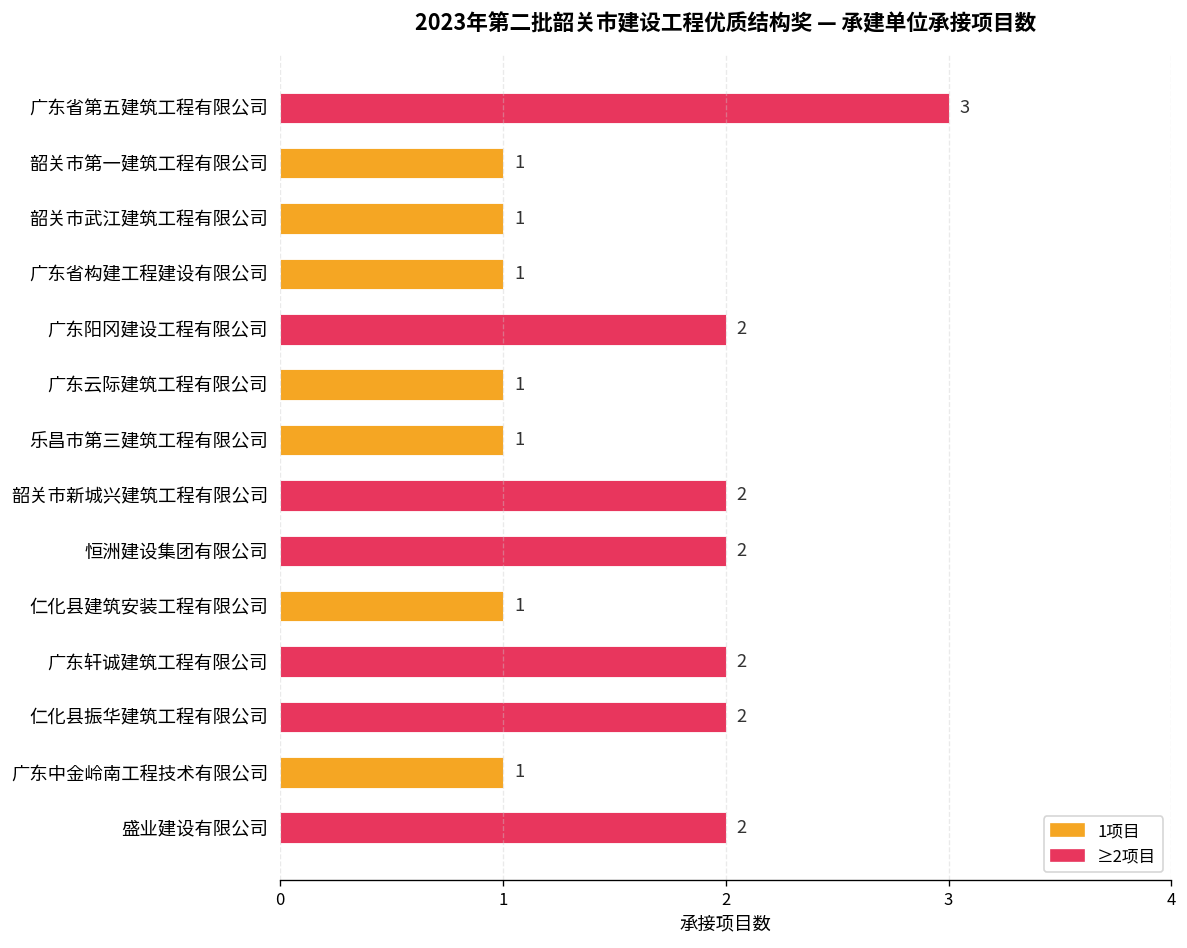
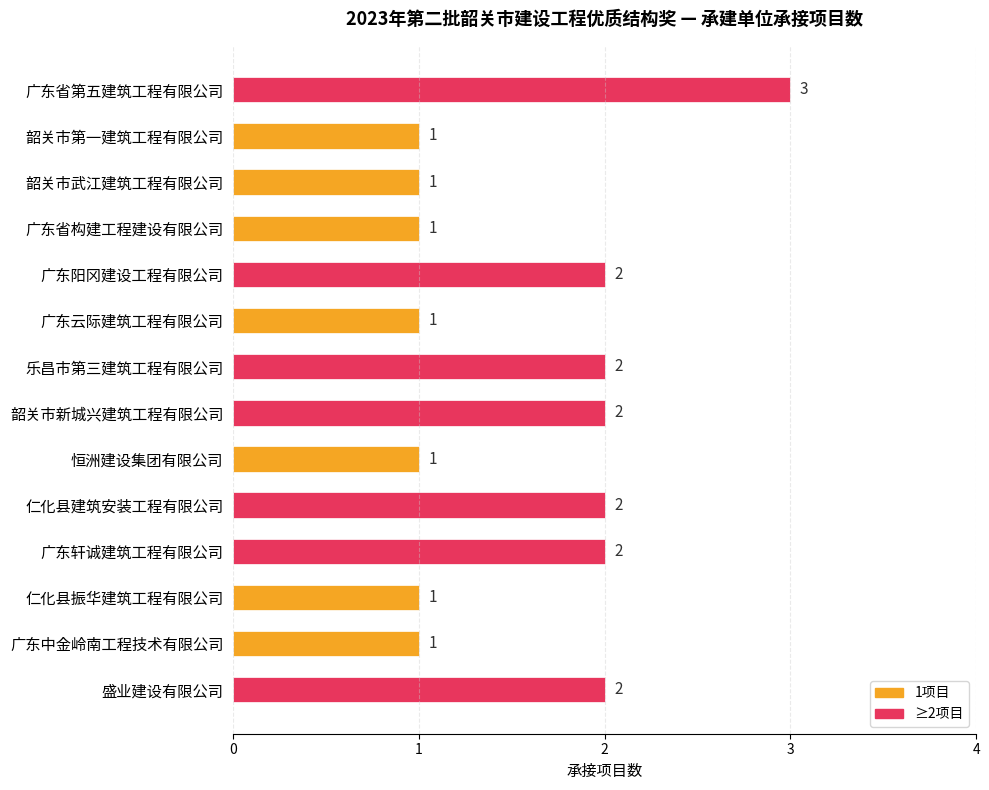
  {
    "广东省第五建筑工程有限公司": 3,
    "韶关市第一建筑工程有限公司": 1,
    "韶关市武江建筑工程有限公司": 1,
    "广东省构建工程建设有限公司": 1,
    "广东阳冈建设工程有限公司": 2,
    "广东云际建筑工程有限公司": 1,
-   "乐昌市第三建筑工程有限公司": 1,
+   "乐昌市第三建筑工程有限公司": 2,
    "韶关市新城兴建筑工程有限公司": 2,
-   "恒洲建设集团有限公司": 2,
-   "仁化县建筑安装工程有限公司": 1,
+   "恒洲建设集团有限公司": 1,
+   "仁化县建筑安装工程有限公司": 2,
    "广东轩诚建筑工程有限公司": 2,
-   "仁化县振华建筑工程有限公司": 2,
+   "仁化县振华建筑工程有限公司": 1,
    "广东中金岭南工程技术有限公司": 1,
    "盛业建设有限公司": 2
  }
